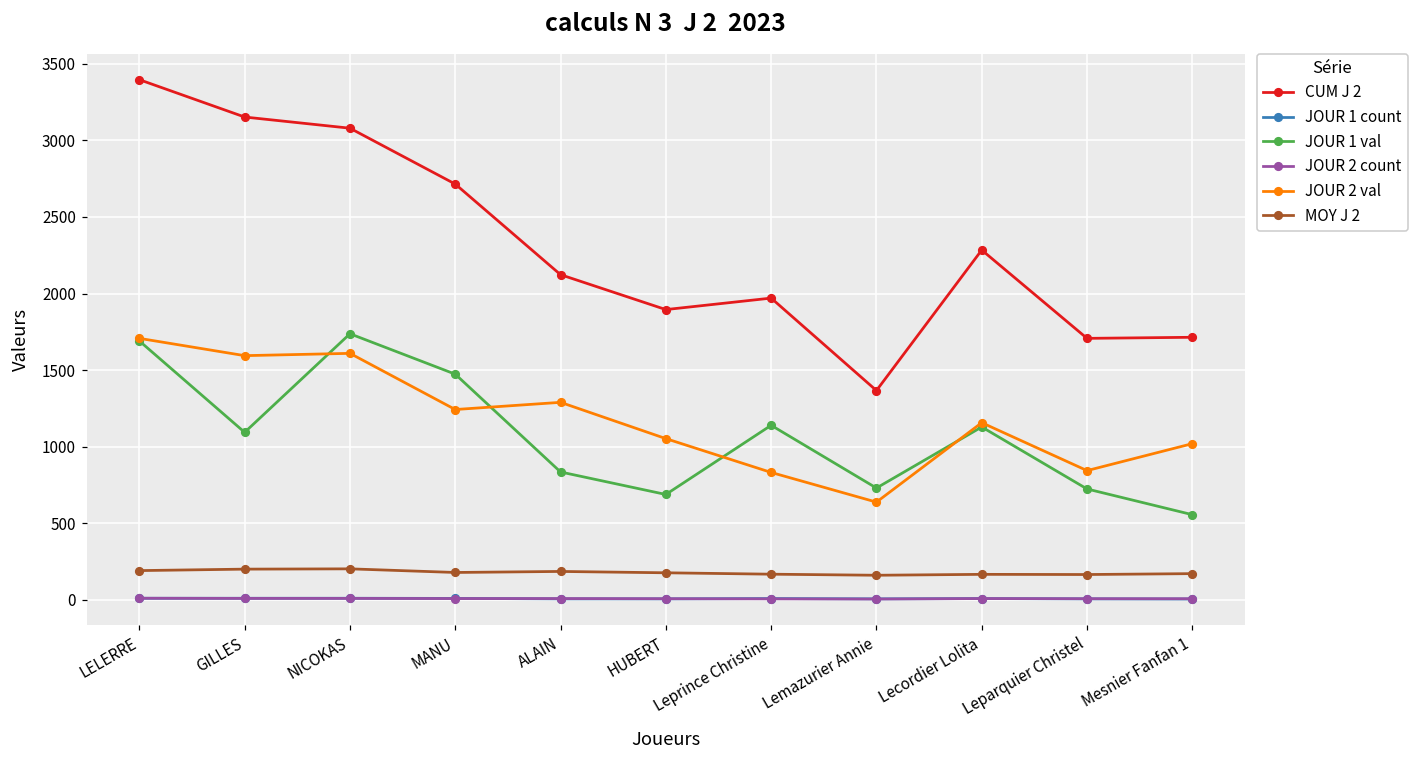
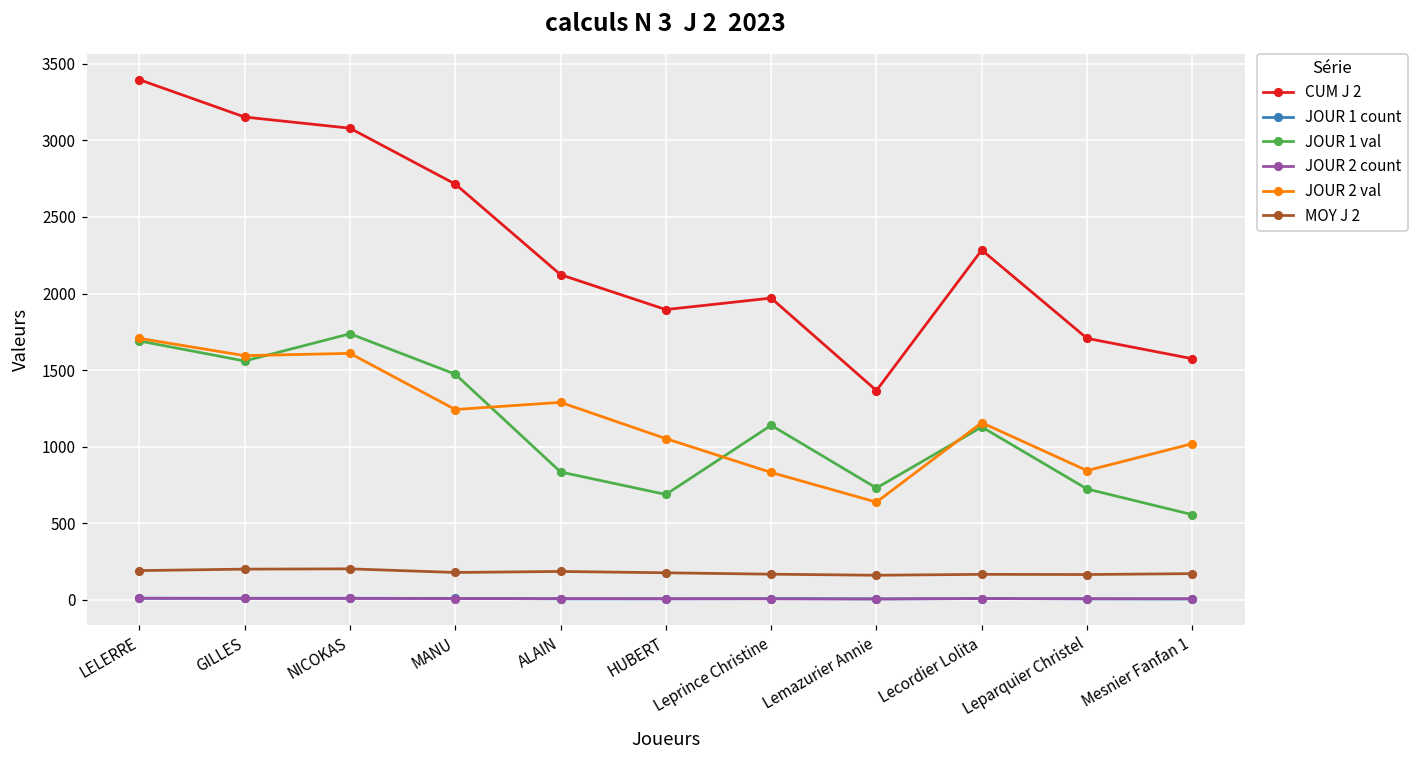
  {
    "CUM J 2": {
      "LELERRE": 3400,
      "GILLES": 3150,
      "NICOKAS": 3080,
      "MANU": 2720,
      "ALAIN": 2120,
      "HUBERT": 1900,
      "Leprince Christine": 1970,
      "Lemazurier Annie": 1370,
      "Lecordier Lolita": 2280,
      "Leparquier Christel": 1710,
-     "Mesnier Fanfan 1": 1710
+     "Mesnier Fanfan 1": 1570
    },
    "JOUR 1 val": {
-     "GILLES": 1090,
+     "GILLES": 1560,
      "NICOKAS": 1740,
      "MANU": 1470,
      "ALAIN": 830,
      "HUBERT": 690,
      "Leprince Christine": 1140,
      "Lemazurier Annie": 730,
      "Lecordier Lolita": 1130,
      "Leparquier Christel": 720,
      "Mesnier Fanfan 1": 560
    },
    "JOUR 2 val": {
      "GILLES": 1590,
      "NICOKAS": 1610,
      "MANU": 1240,
      "ALAIN": 1290,
      "HUBERT": 1050,
      "Leprince Christine": 830,
      "Lemazurier Annie": 640,
      "Lecordier Lolita": 1160,
      "Leparquier Christel": 840,
      "Mesnier Fanfan 1": 1020
    },
    "MOY J 2": {
      "LELERRE": 190,
      "GILLES": 200,
      "NICOKAS": 200,
      "MANU": 180,
      "ALAIN": 180,
      "HUBERT": 180,
      "Leprince Christine": 170,
      "Lemazurier Annie": 160,
      "Lecordier Lolita": 170,
      "Leparquier Christel": 160,
      "Mesnier Fanfan 1": 170
    }
  }
